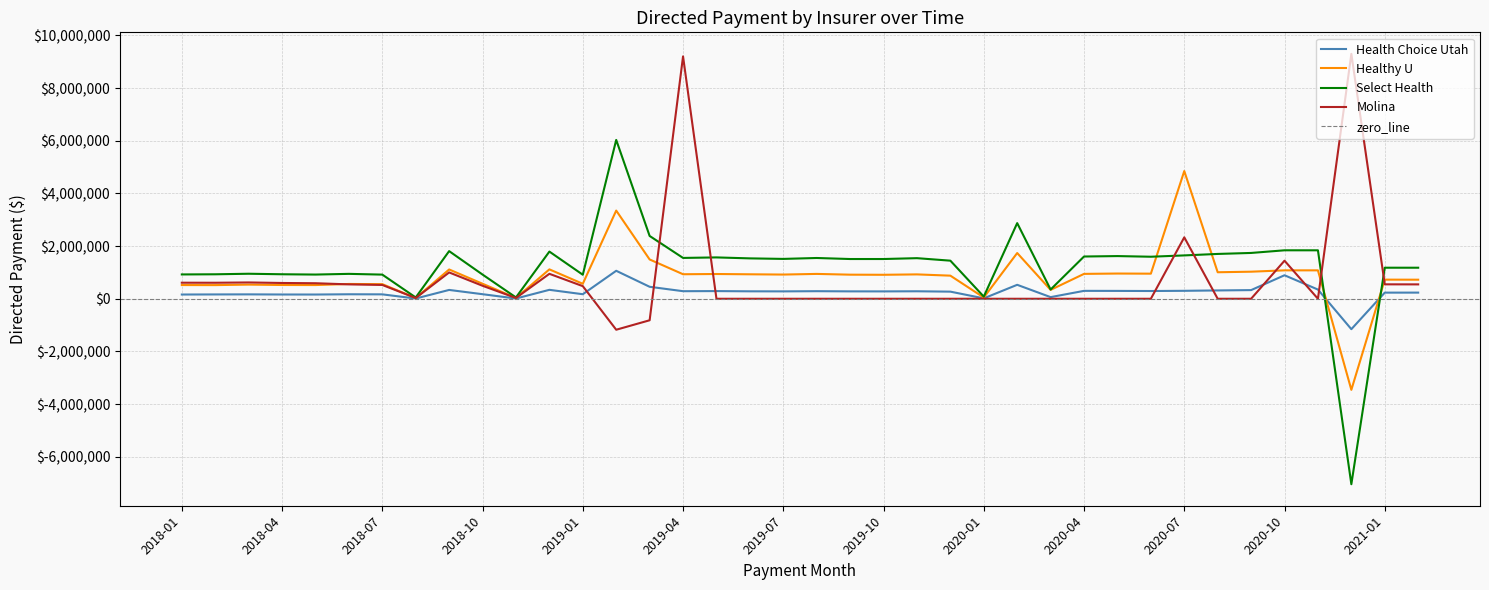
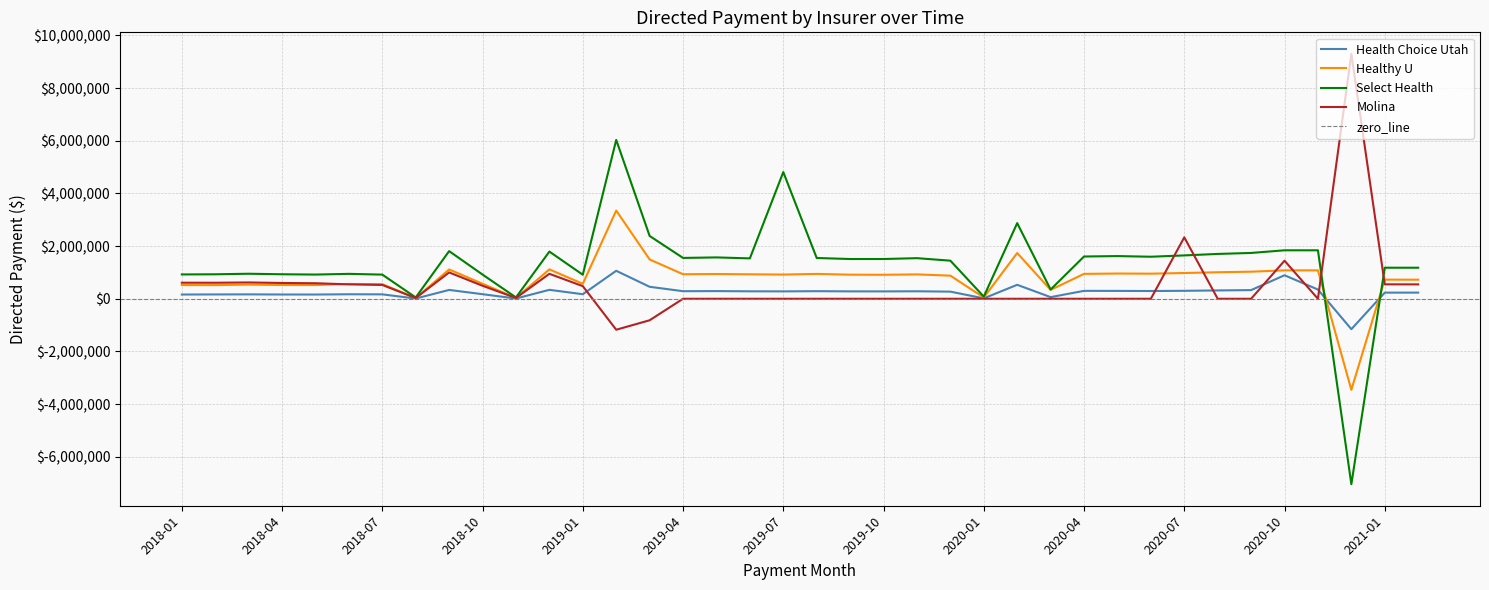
  {
    "Health Choice Utah": {
      "2018-01": "$200,000",
      "2018-04": "$200,000",
      "2018-07": "$200,000",
      "2018-10": "$200,000",
      "2019-01": "$200,000",
      "2019-04": "$300,000",
      "2019-07": "$300,000",
      "2019-10": "$300,000",
      "2020-04": "$300,000",
      "2020-07": "$300,000",
      "2020-10": "$900,000",
      "2021-01": "$200,000"
    },
    "Healthy U": {
      "2019-04": "$900,000",
      "2019-07": "$900,000",
      "2019-10": "$900,000",
      "2020-04": "$900,000",
-     "2020-07": "$4,800,000",
+     "2020-07": "$1,000,000",
      "2020-10": "$1,100,000",
      "2021-01": "$700,000"
    },
    "Select Health": {
      "2018-01": "$900,000",
      "2018-04": "$900,000",
      "2018-07": "$900,000",
      "2018-10": "$900,000",
      "2019-01": "$900,000",
      "2019-04": "$1,600,000",
-     "2019-07": "$1,500,000",
+     "2019-07": "$4,800,000",
      "2019-10": "$1,500,000",
      "2020-04": "$1,600,000",
      "2020-07": "$1,600,000",
      "2020-10": "$1,800,000",
      "2021-01": "$1,200,000"
    },
    "Molina": {
-     "2019-04": "$9,200,000",
+     "2019-04": "$0",
      "2019-07": "$0",
      "2019-10": "$0",
      "2020-04": "$0",
      "2020-07": "$2,300,000",
      "2020-10": "$1,400,000",
      "2021-01": "$500,000"
    }
  }
